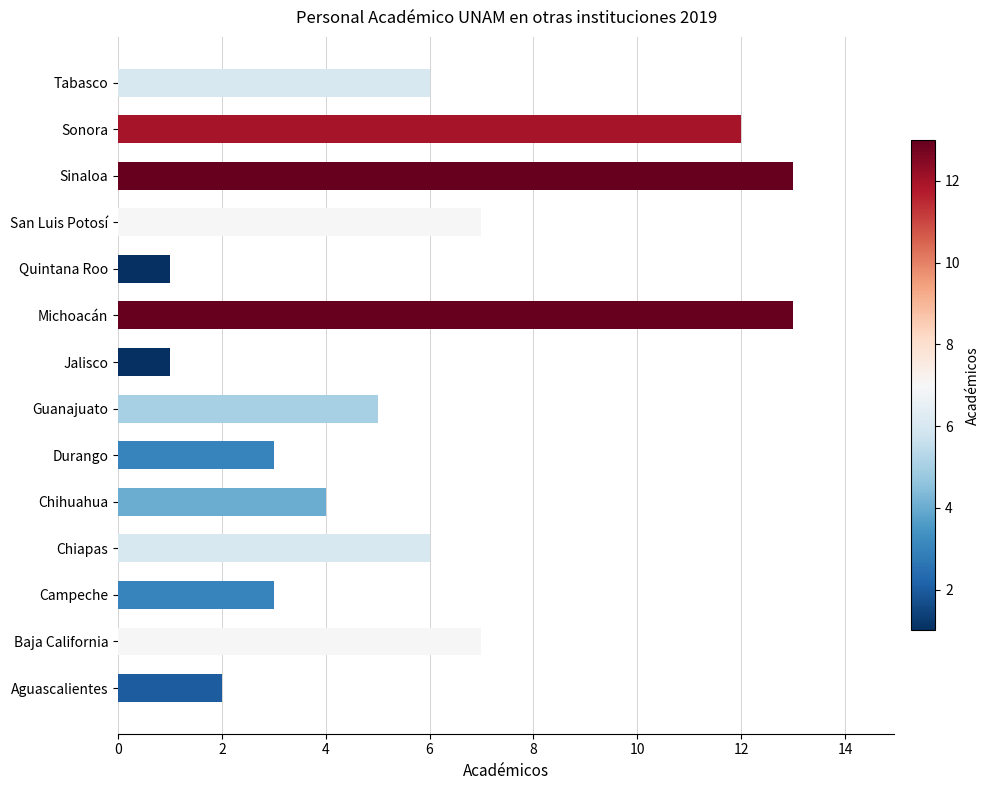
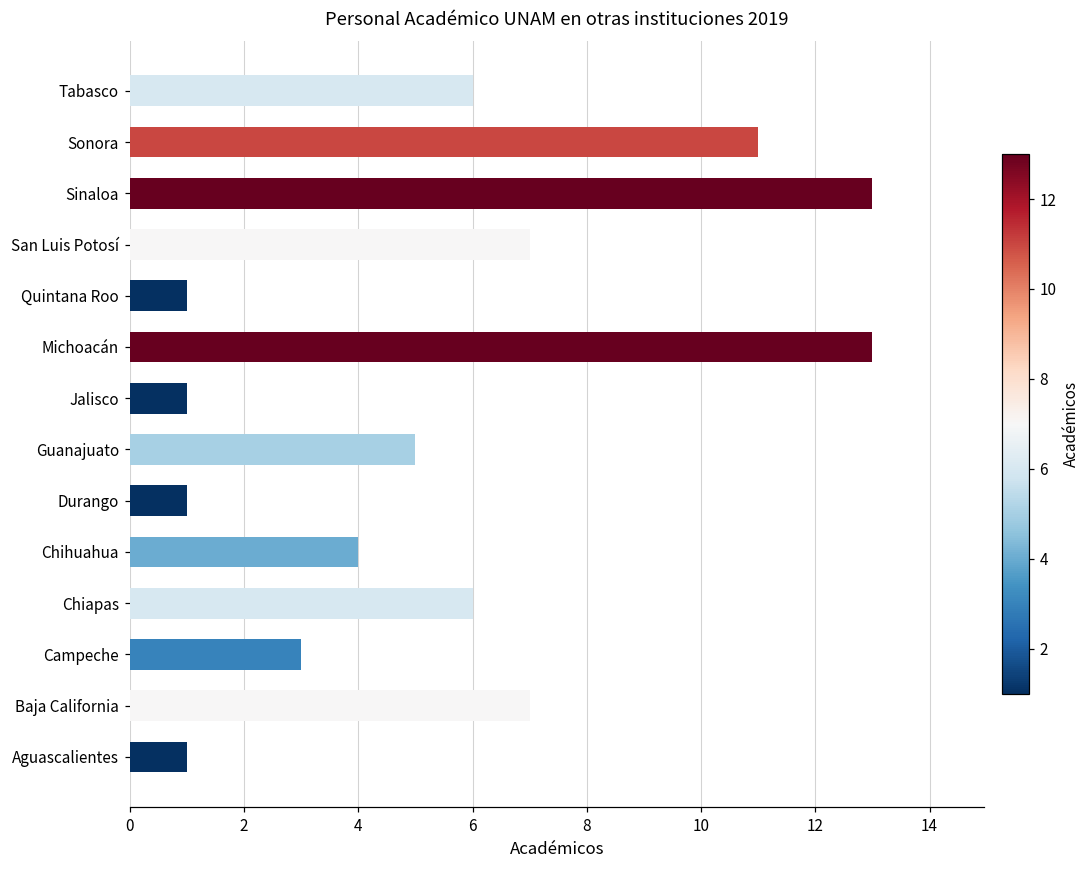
  {
    "Tabasco": 6,
-   "Sonora": 12,
+   "Sonora": 11,
    "Sinaloa": 13,
    "San Luis Potosí": 7,
    "Quintana Roo": 1,
    "Michoacán": 13,
    "Jalisco": 1,
    "Guanajuato": 5,
-   "Durango": 3,
+   "Durango": 1,
    "Chihuahua": 4,
    "Chiapas": 6,
    "Campeche": 3,
    "Baja California": 7,
-   "Aguascalientes": 2
+   "Aguascalientes": 1
  }
